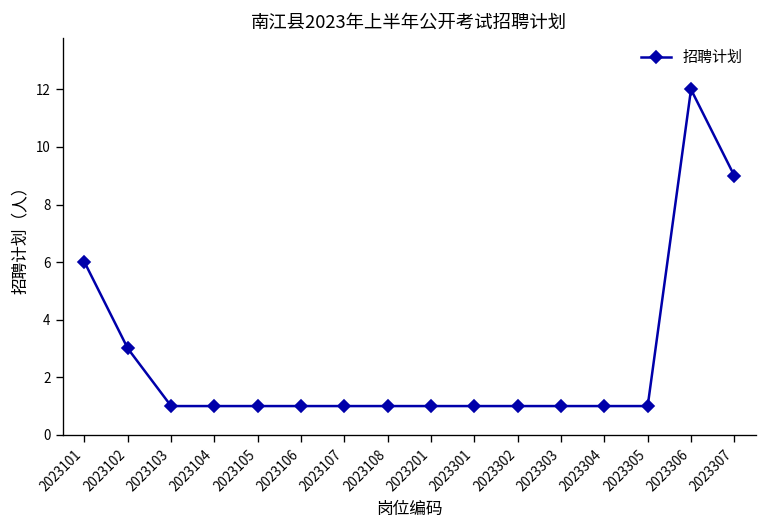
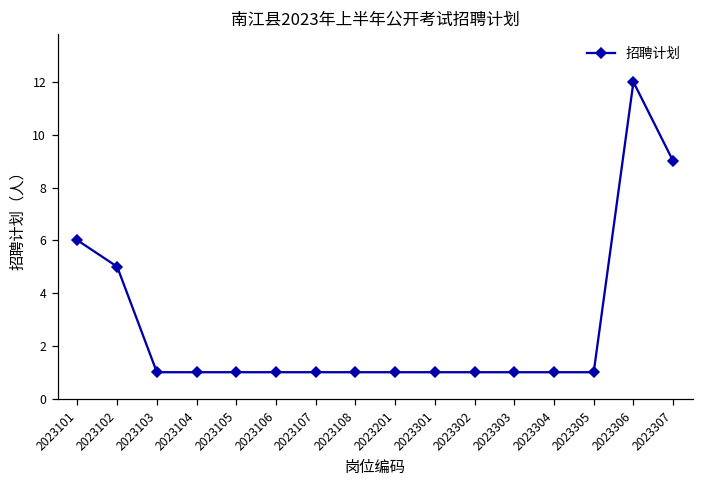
  {
    "2023101": 6,
-   "2023102": 3,
+   "2023102": 5,
    "2023103": 1,
    "2023104": 1,
    "2023105": 1,
    "2023106": 1,
    "2023107": 1,
    "2023108": 1,
    "2023201": 1,
    "2023301": 1,
    "2023302": 1,
    "2023303": 1,
    "2023304": 1,
    "2023305": 1,
    "2023306": 12,
    "2023307": 9
  }
